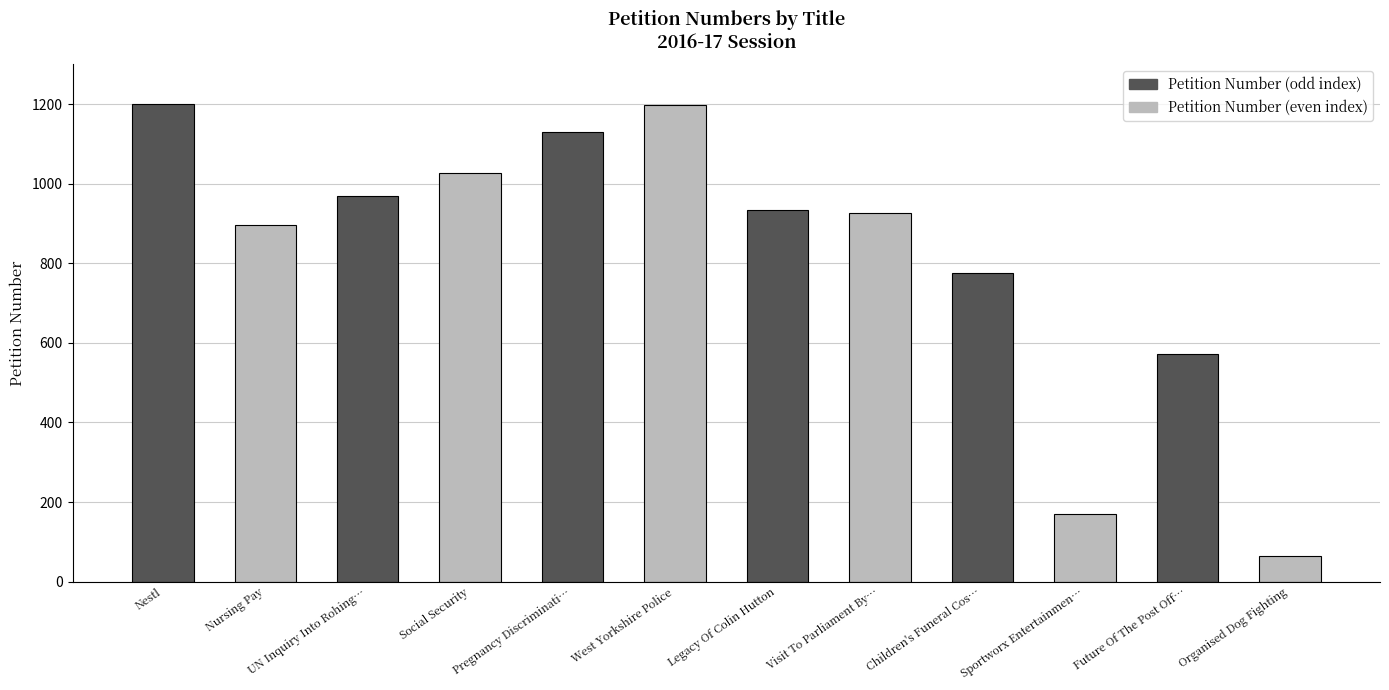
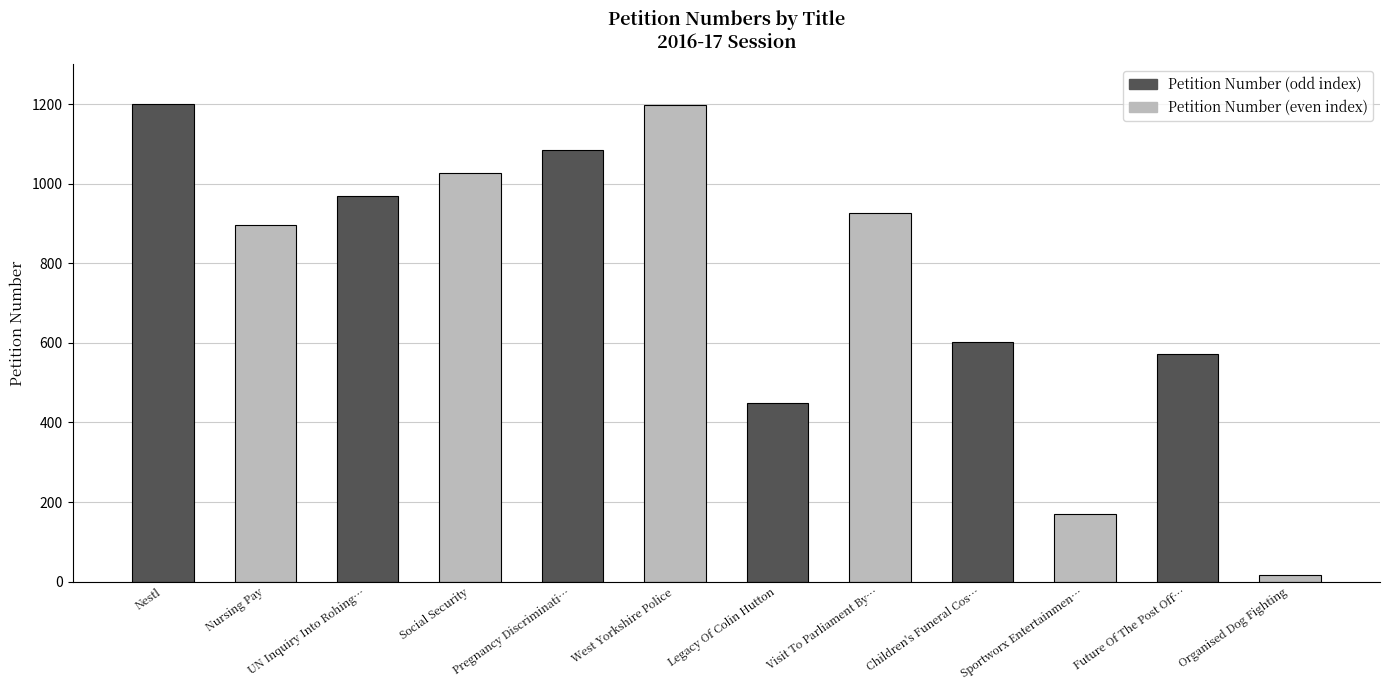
  {
    "Nestl": 1200,
    "Nursing Pay": 900,
    "UN Inquiry Into Rohing…": 970,
    "Social Security": 1030,
-   "Pregnancy Discriminati…": 1130,
+   "Pregnancy Discriminati…": 1080,
    "West Yorkshire Police": 1200,
-   "Legacy Of Colin Hutton": 930,
+   "Legacy Of Colin Hutton": 450,
    "Visit To Parliament By…": 930,
-   "Children's Funeral Cos…": 780,
+   "Children's Funeral Cos…": 600,
    "Sportworx Entertainmen…": 170,
    "Future Of The Post Off…": 570,
-   "Organised Dog Fighting": 60
+   "Organised Dog Fighting": 20
  }
